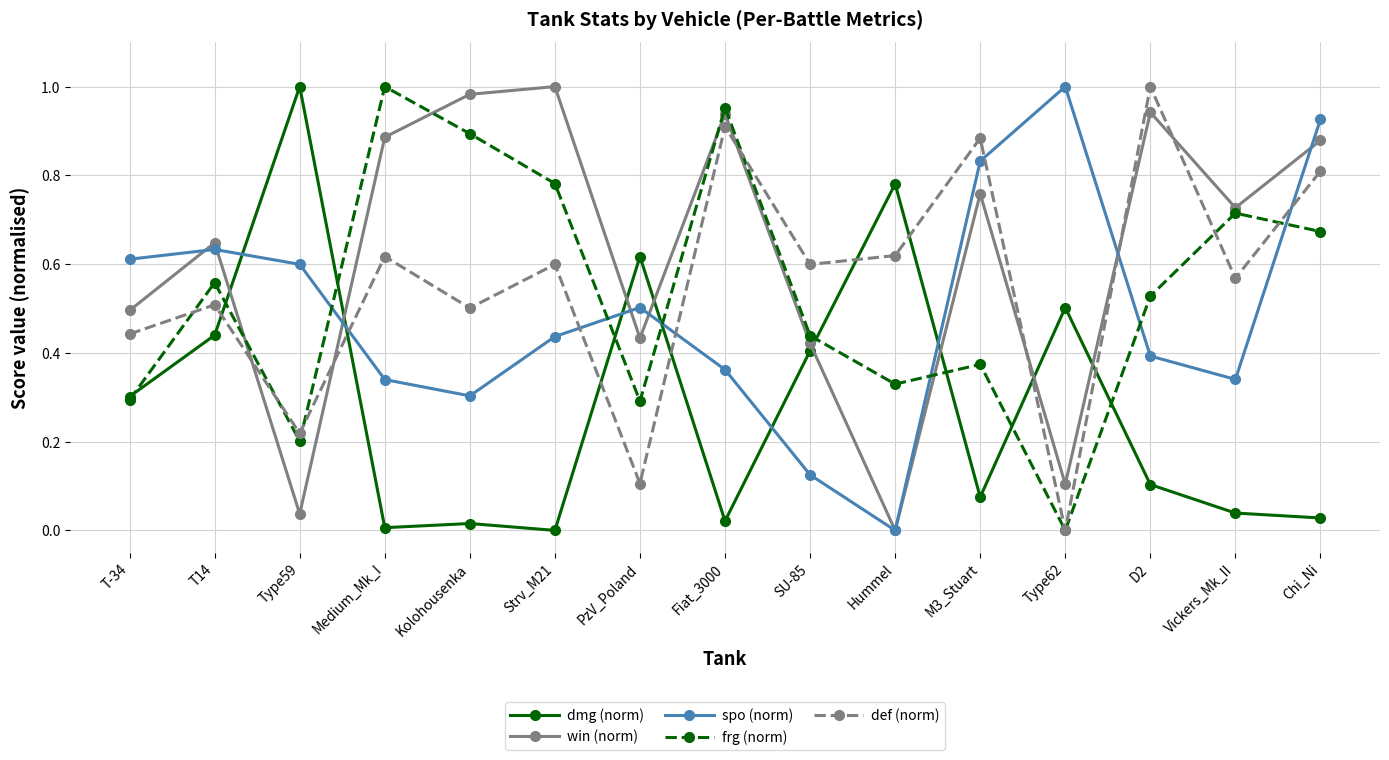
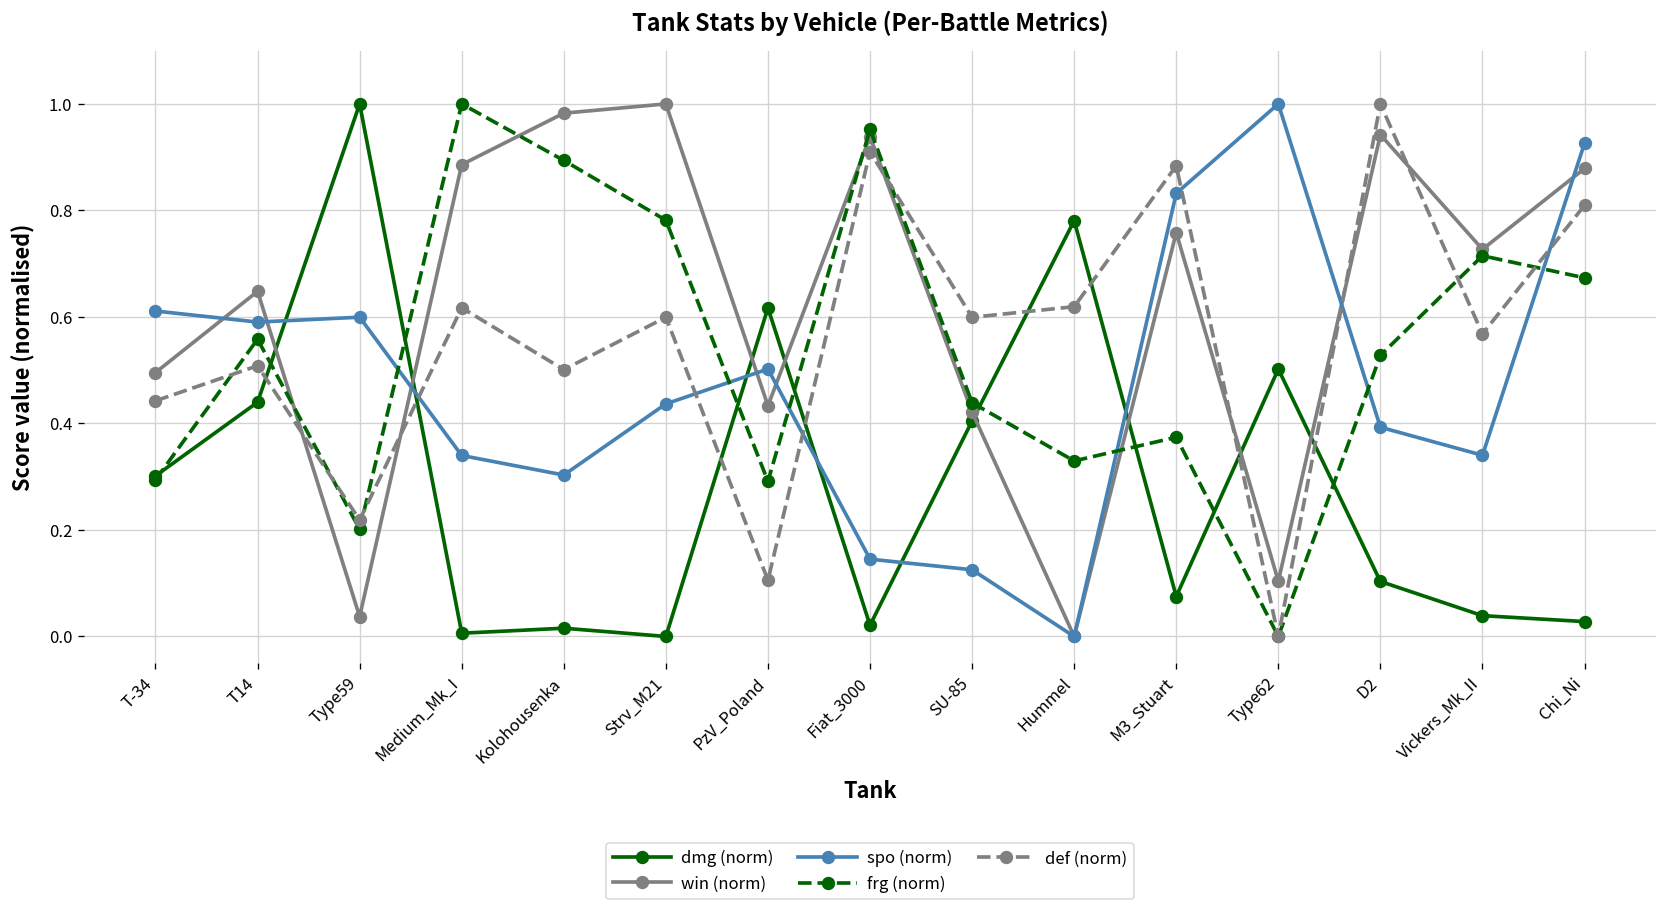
  {
    "spo (norm)": {
      "T-34": 0.61,
-     "T14": 0.63,
+     "T14": 0.59,
      "Type59": 0.60,
      "Medium_Mk_I": 0.34,
      "Kolohousenka": 0.30,
      "Strv_M21": 0.44,
      "PzV_Poland": 0.50,
-     "Fiat_3000": 0.36,
+     "Fiat_3000": 0.15,
      "SU-85": 0.13,
      "M3_Stuart": 0.83,
      "Type62": 1.00,
      "D2": 0.39,
      "Vickers_Mk_II": 0.34,
      "Chi_Ni": 0.93
    }
  }
